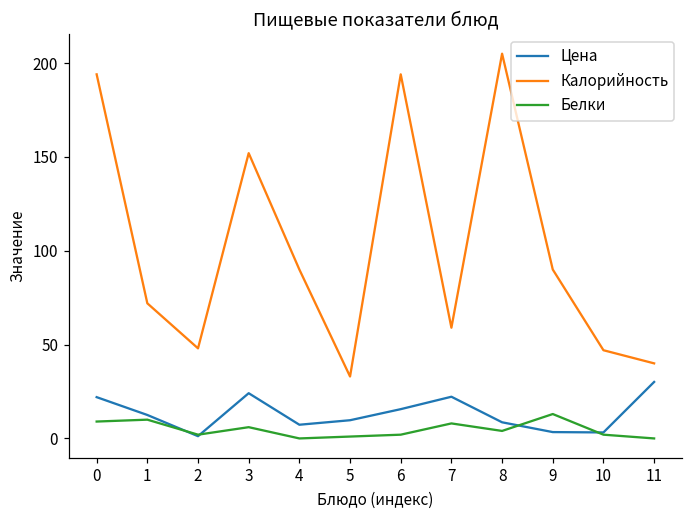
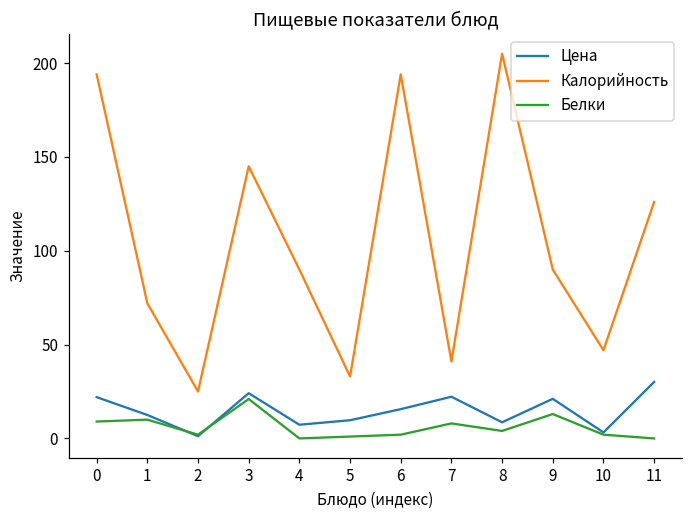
  {
    "Цена": {
      "0": 22,
      "1": 13,
      "3": 24,
      "4": 7,
      "5": 10,
      "6": 16,
      "7": 22,
      "8": 9,
-     "9": 3,
+     "9": 21,
      "11": 30
    },
    "Калорийность": {
      "0": 194,
      "1": 72,
-     "2": 48,
-     "3": 152,
+     "2": 25,
+     "3": 145,
      "4": 90,
      "5": 33,
      "6": 194,
-     "7": 59,
+     "7": 41,
      "8": 205,
      "9": 90,
      "10": 47,
-     "11": 40
+     "11": 126
    },
    "Белки": {
      "0": 9,
      "1": 10,
-     "3": 6,
+     "3": 21,
      "4": 0,
      "5": 1,
      "6": 2,
      "7": 8,
      "8": 4,
      "9": 13,
      "11": 0
    }
  }
